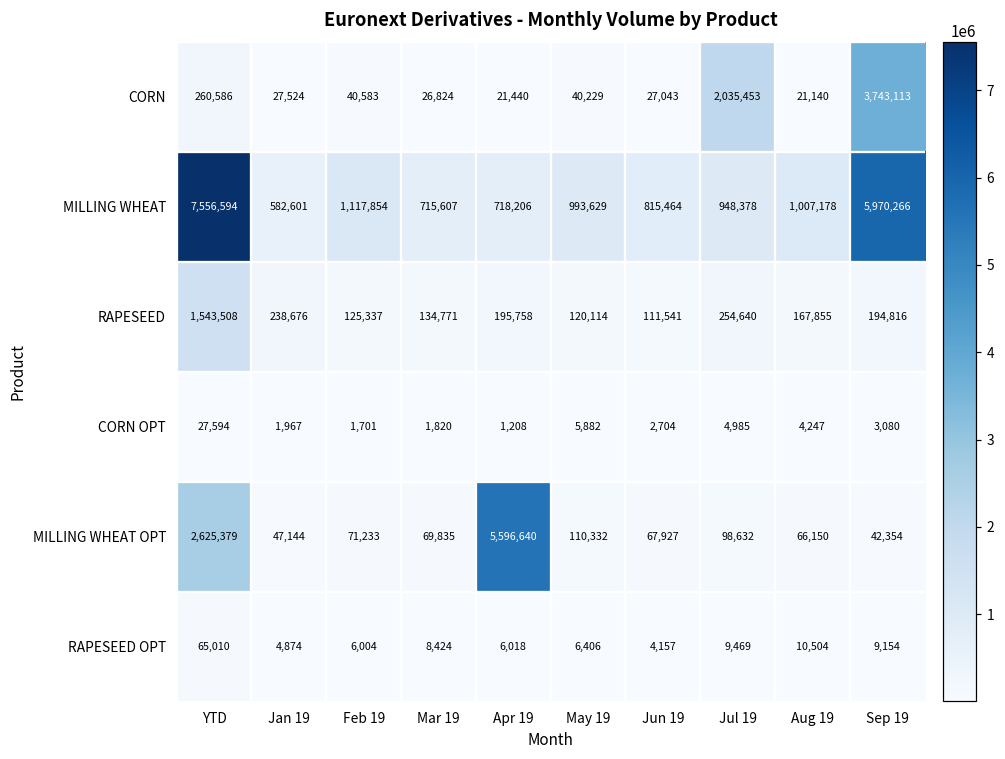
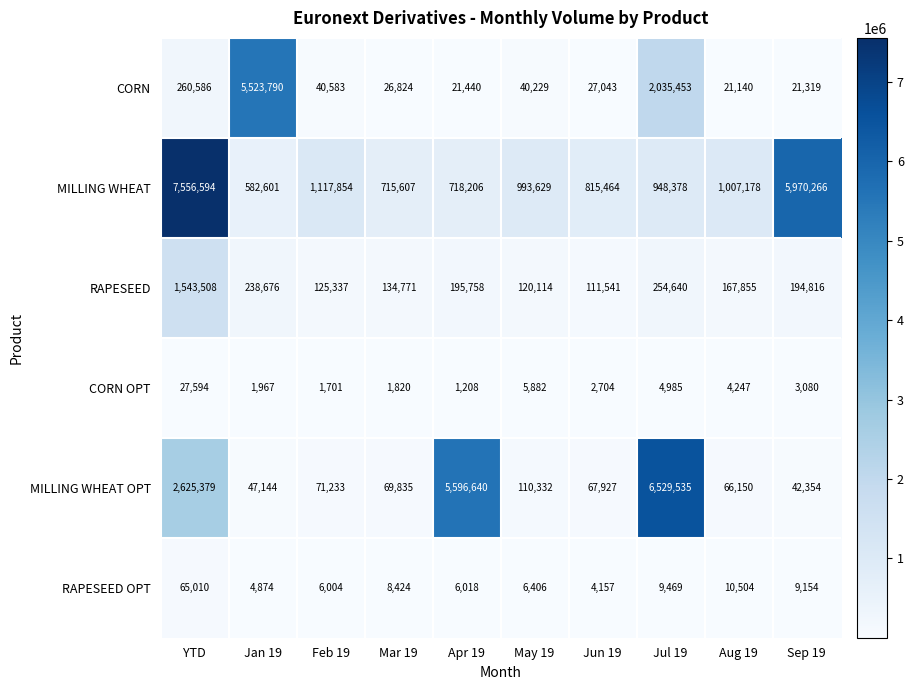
  {
    "CORN": {
      "YTD": "260,586",
-     "Jan 19": "27,524",
+     "Jan 19": "5,523,790",
      "Feb 19": "40,583",
      "Mar 19": "26,824",
      "Apr 19": "21,440",
      "May 19": "40,229",
      "Jun 19": "27,043",
      "Jul 19": "2,035,453",
      "Aug 19": "21,140",
-     "Sep 19": "3,743,113"
+     "Sep 19": "21,319"
    },
    "MILLING WHEAT": {
      "YTD": "7,556,594",
      "Jan 19": "582,601",
      "Feb 19": "1,117,854",
      "Mar 19": "715,607",
      "Apr 19": "718,206",
      "May 19": "993,629",
      "Jun 19": "815,464",
      "Jul 19": "948,378",
      "Aug 19": "1,007,178",
      "Sep 19": "5,970,266"
    },
    "RAPESEED": {
      "YTD": "1,543,508",
      "Jan 19": "238,676",
      "Feb 19": "125,337",
      "Mar 19": "134,771",
      "Apr 19": "195,758",
      "May 19": "120,114",
      "Jun 19": "111,541",
      "Jul 19": "254,640",
      "Aug 19": "167,855",
      "Sep 19": "194,816"
    },
    "CORN OPT": {
      "YTD": "27,594",
      "Jan 19": "1,967",
      "Feb 19": "1,701",
      "Mar 19": "1,820",
      "Apr 19": "1,208",
      "May 19": "5,882",
      "Jun 19": "2,704",
      "Jul 19": "4,985",
      "Aug 19": "4,247",
      "Sep 19": "3,080"
    },
    "MILLING WHEAT OPT": {
      "YTD": "2,625,379",
      "Jan 19": "47,144",
      "Feb 19": "71,233",
      "Mar 19": "69,835",
      "Apr 19": "5,596,640",
      "May 19": "110,332",
      "Jun 19": "67,927",
-     "Jul 19": "98,632",
+     "Jul 19": "6,529,535",
      "Aug 19": "66,150",
      "Sep 19": "42,354"
    },
    "RAPESEED OPT": {
      "YTD": "65,010",
      "Jan 19": "4,874",
      "Feb 19": "6,004",
      "Mar 19": "8,424",
      "Apr 19": "6,018",
      "May 19": "6,406",
      "Jun 19": "4,157",
      "Jul 19": "9,469",
      "Aug 19": "10,504",
      "Sep 19": "9,154"
    }
  }
